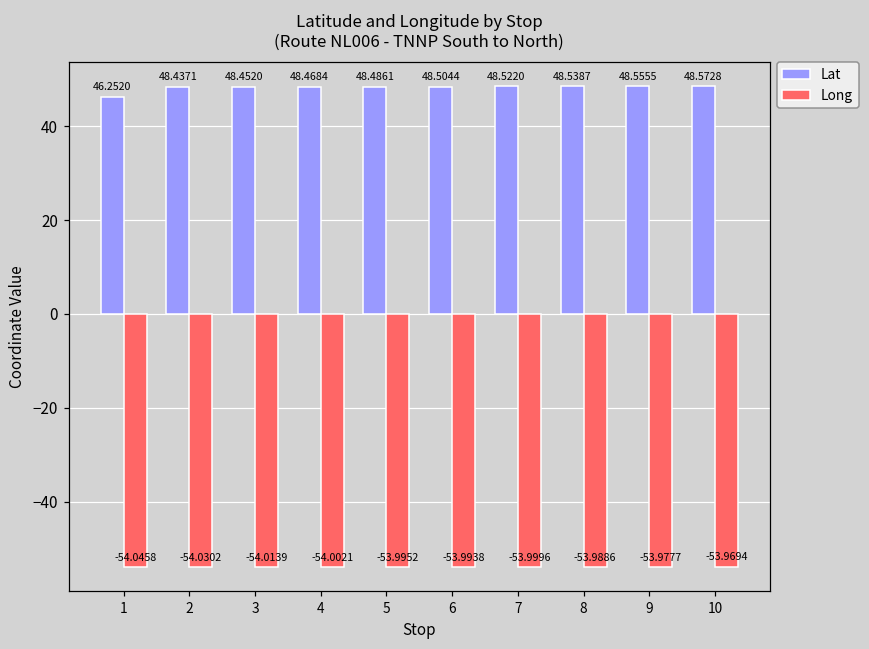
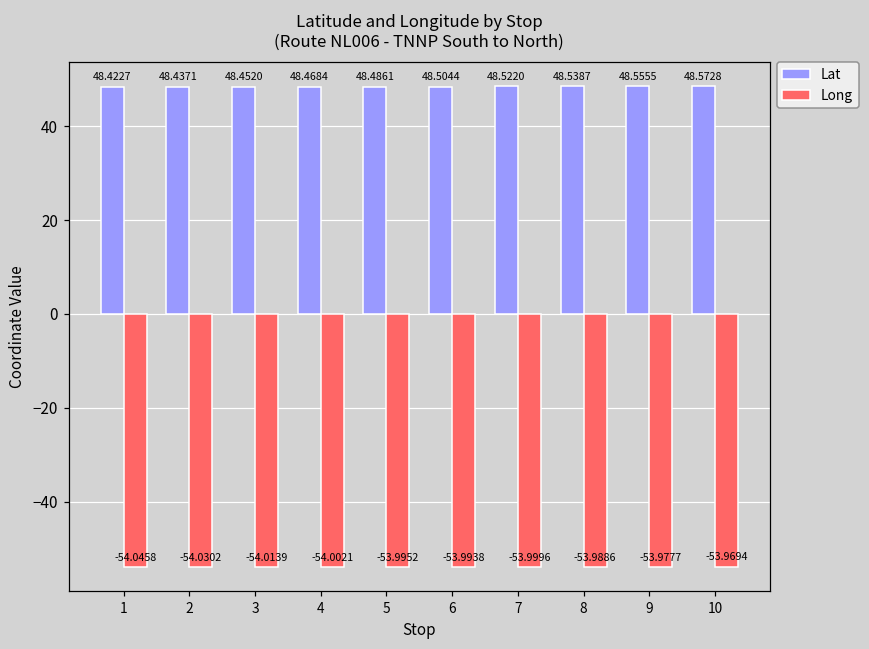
  {
    "Lat": {
-     "1": 46.2520,
+     "1": 48.4227,
      "2": 48.4371,
      "3": 48.4520,
      "4": 48.4684,
      "5": 48.4861,
      "6": 48.5044,
      "7": 48.5220,
      "8": 48.5387,
      "9": 48.5555,
      "10": 48.5728
    },
    "Long": {
      "1": -54.0458,
      "2": -54.0302,
      "3": -54.0139,
      "4": -54.0021,
      "5": -53.9952,
      "6": -53.9938,
      "7": -53.9996,
      "8": -53.9886,
      "9": -53.9777,
      "10": -53.9694
    }
  }
